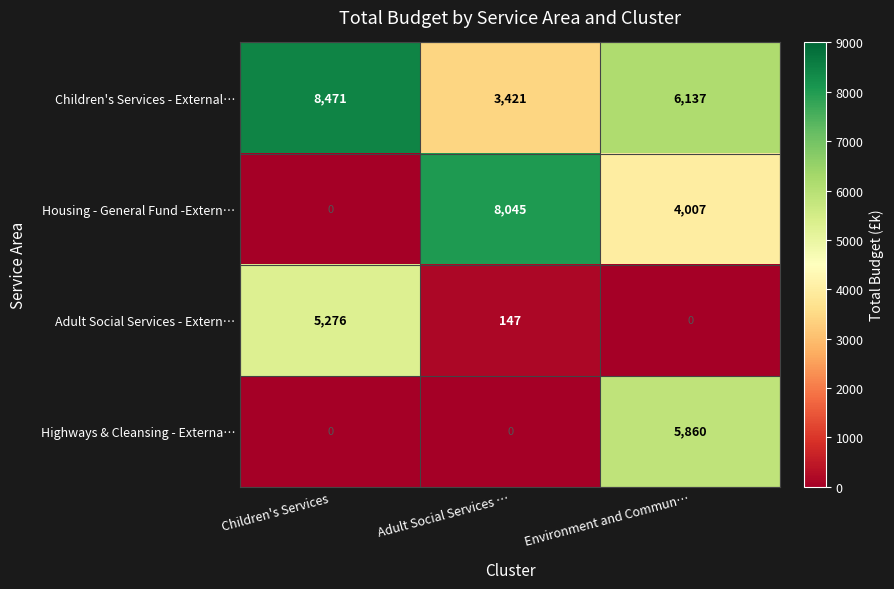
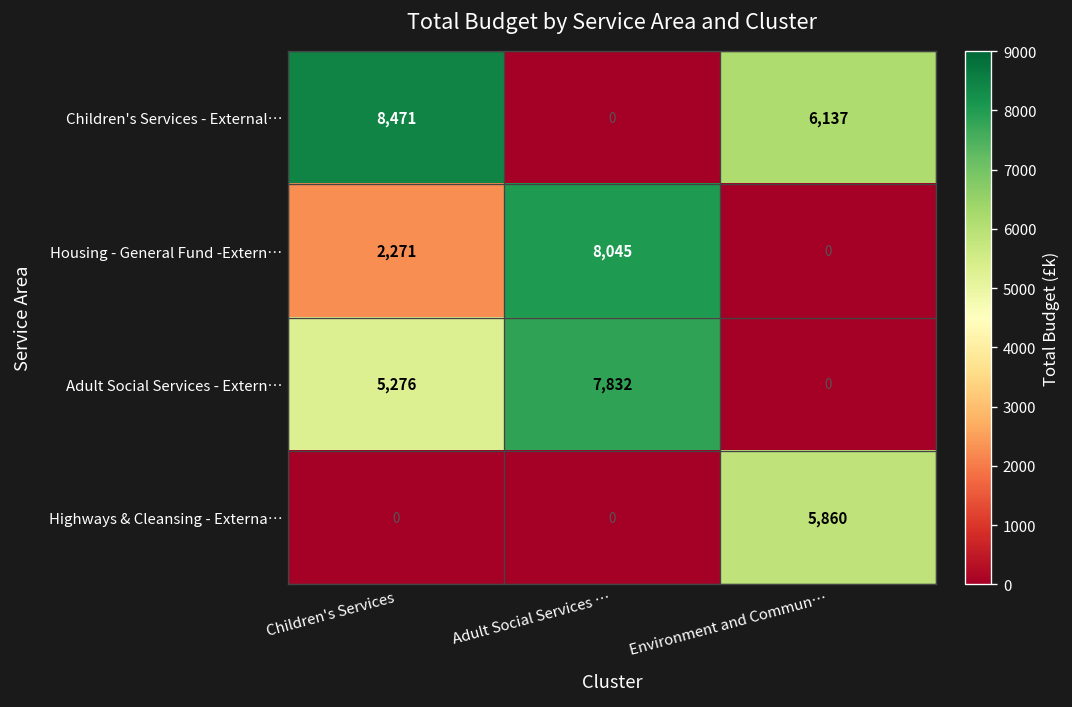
  {
    "Children's Services - External…": {
      "Children's Services": "8,471",
-     "Adult Social Services …": "3,421",
+     "Adult Social Services …": "0",
      "Environment and Commun…": "6,137"
    },
    "Housing - General Fund -Extern…": {
-     "Children's Services": "0",
+     "Children's Services": "2,271",
      "Adult Social Services …": "8,045",
-     "Environment and Commun…": "4,007"
+     "Environment and Commun…": "0"
    },
    "Adult Social Services - Extern…": {
      "Children's Services": "5,276",
-     "Adult Social Services …": "147",
+     "Adult Social Services …": "7,832",
      "Environment and Commun…": "0"
    },
    "Highways & Cleansing - Externa…": {
      "Children's Services": "0",
      "Adult Social Services …": "0",
      "Environment and Commun…": "5,860"
    }
  }
